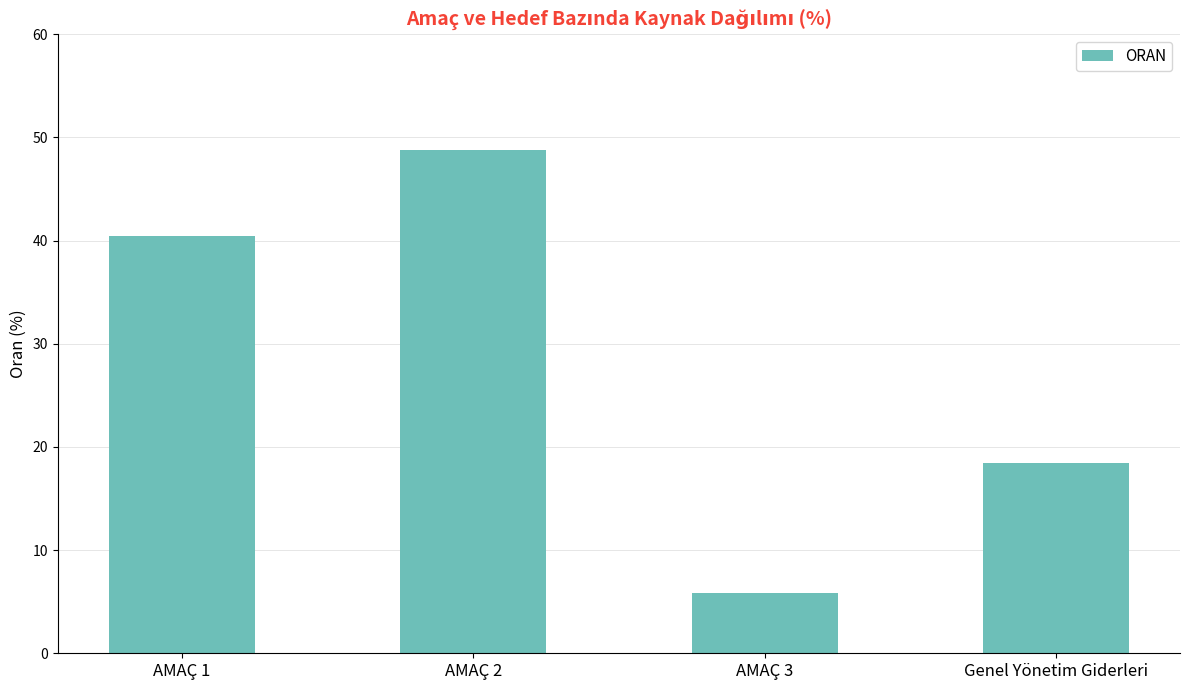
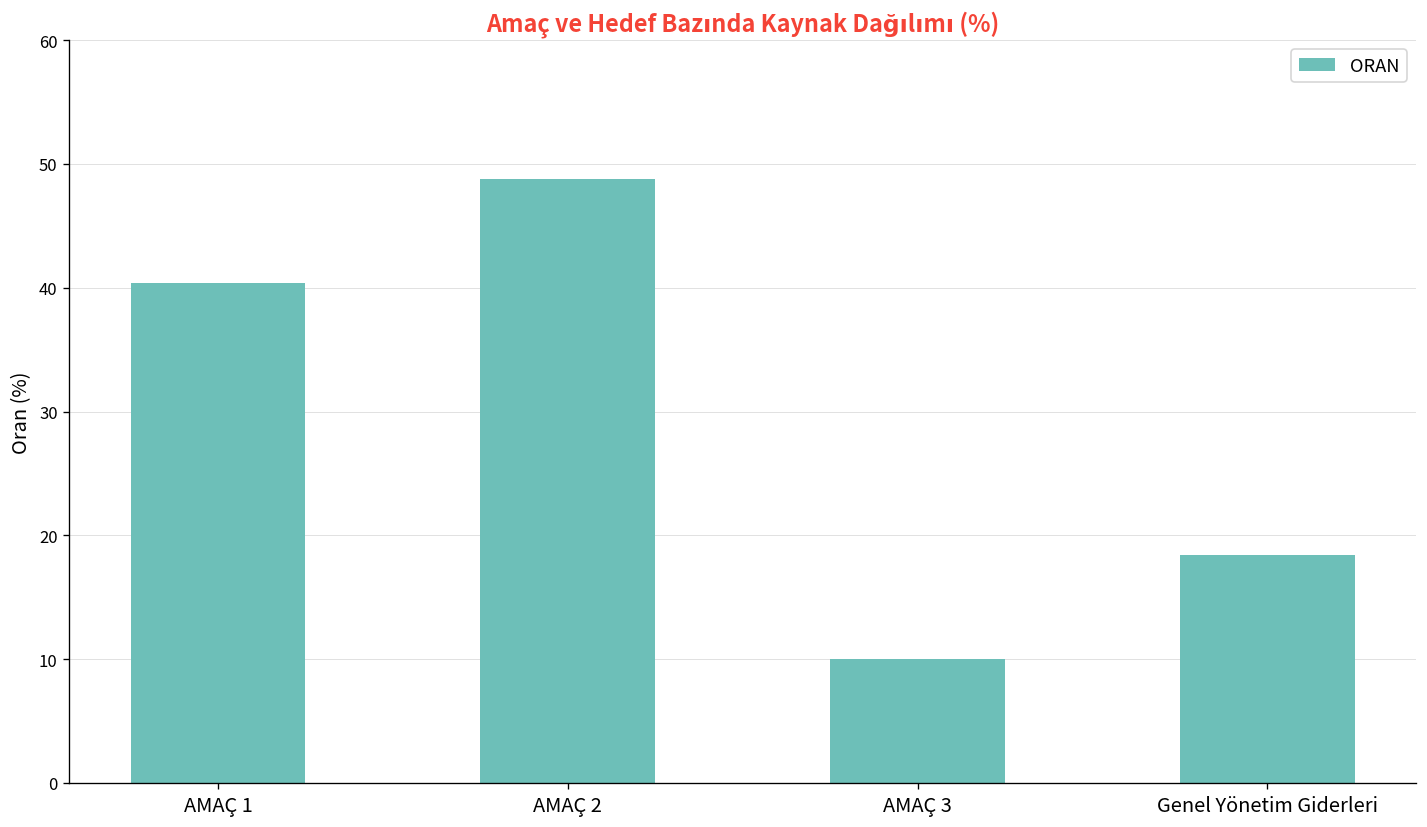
  {
    "AMAÇ 1": 40.4,
    "AMAÇ 2": 48.8,
-   "AMAÇ 3": 5.8,
+   "AMAÇ 3": 10.0,
    "Genel Yönetim Giderleri": 18.5
  }
